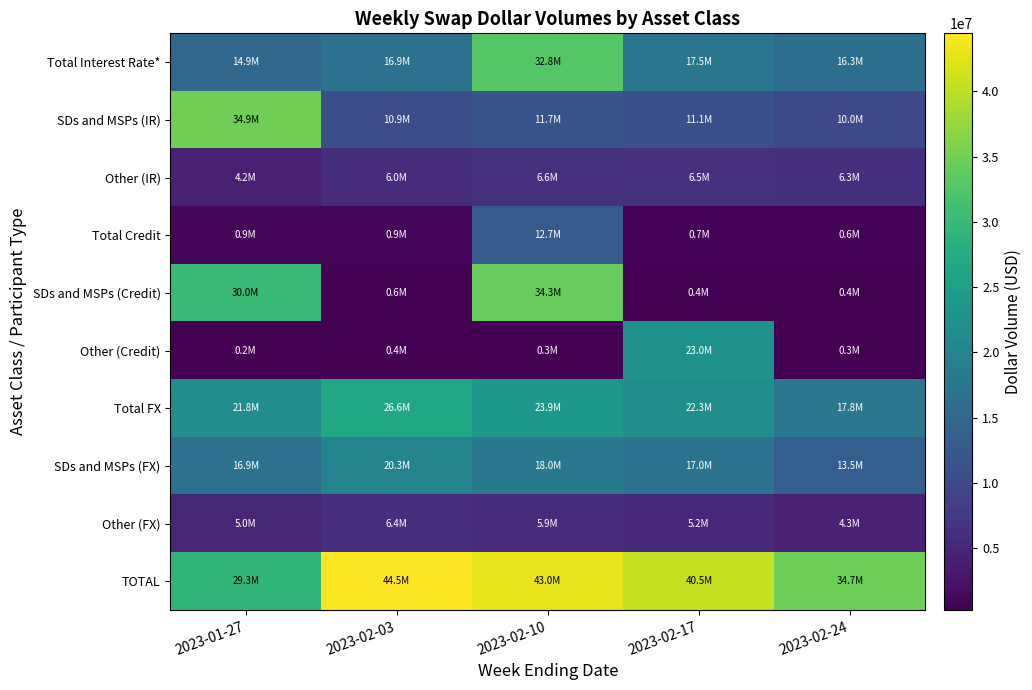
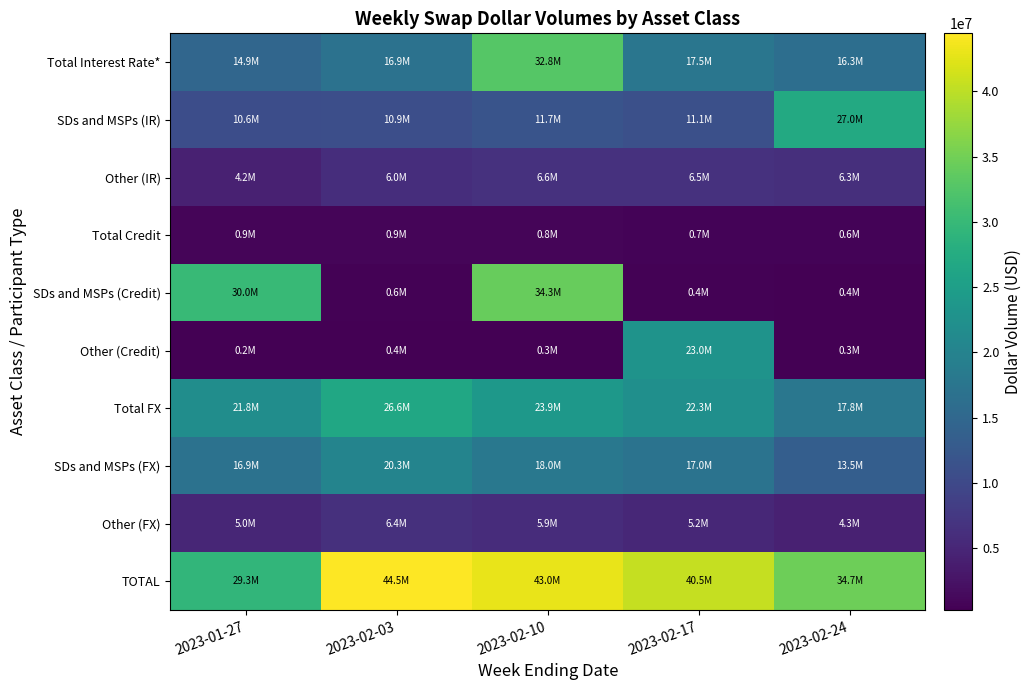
  {
    "Total Interest Rate*": {
      "2023-01-27": "14.9M",
      "2023-02-03": "16.9M",
      "2023-02-10": "32.8M",
      "2023-02-17": "17.5M",
      "2023-02-24": "16.3M"
    },
    "SDs and MSPs (IR)": {
-     "2023-01-27": "34.9M",
+     "2023-01-27": "10.6M",
      "2023-02-03": "10.9M",
      "2023-02-10": "11.7M",
      "2023-02-17": "11.1M",
-     "2023-02-24": "10.0M"
+     "2023-02-24": "27.0M"
    },
    "Other (IR)": {
      "2023-01-27": "4.2M",
      "2023-02-03": "6.0M",
      "2023-02-10": "6.6M",
      "2023-02-17": "6.5M",
      "2023-02-24": "6.3M"
    },
    "Total Credit": {
      "2023-01-27": "0.9M",
      "2023-02-03": "0.9M",
-     "2023-02-10": "12.7M",
+     "2023-02-10": "0.8M",
      "2023-02-17": "0.7M",
      "2023-02-24": "0.6M"
    },
    "SDs and MSPs (Credit)": {
      "2023-01-27": "30.0M",
      "2023-02-03": "0.6M",
      "2023-02-10": "34.3M",
      "2023-02-17": "0.4M",
      "2023-02-24": "0.4M"
    },
    "Other (Credit)": {
      "2023-01-27": "0.2M",
      "2023-02-03": "0.4M",
      "2023-02-10": "0.3M",
      "2023-02-17": "23.0M",
      "2023-02-24": "0.3M"
    },
    "Total FX": {
      "2023-01-27": "21.8M",
      "2023-02-03": "26.6M",
      "2023-02-10": "23.9M",
      "2023-02-17": "22.3M",
      "2023-02-24": "17.8M"
    },
    "SDs and MSPs (FX)": {
      "2023-01-27": "16.9M",
      "2023-02-03": "20.3M",
      "2023-02-10": "18.0M",
      "2023-02-17": "17.0M",
      "2023-02-24": "13.5M"
    },
    "Other (FX)": {
      "2023-01-27": "5.0M",
      "2023-02-03": "6.4M",
      "2023-02-10": "5.9M",
      "2023-02-17": "5.2M",
      "2023-02-24": "4.3M"
    },
    "TOTAL": {
      "2023-01-27": "29.3M",
      "2023-02-03": "44.5M",
      "2023-02-10": "43.0M",
      "2023-02-17": "40.5M",
      "2023-02-24": "34.7M"
    }
  }
